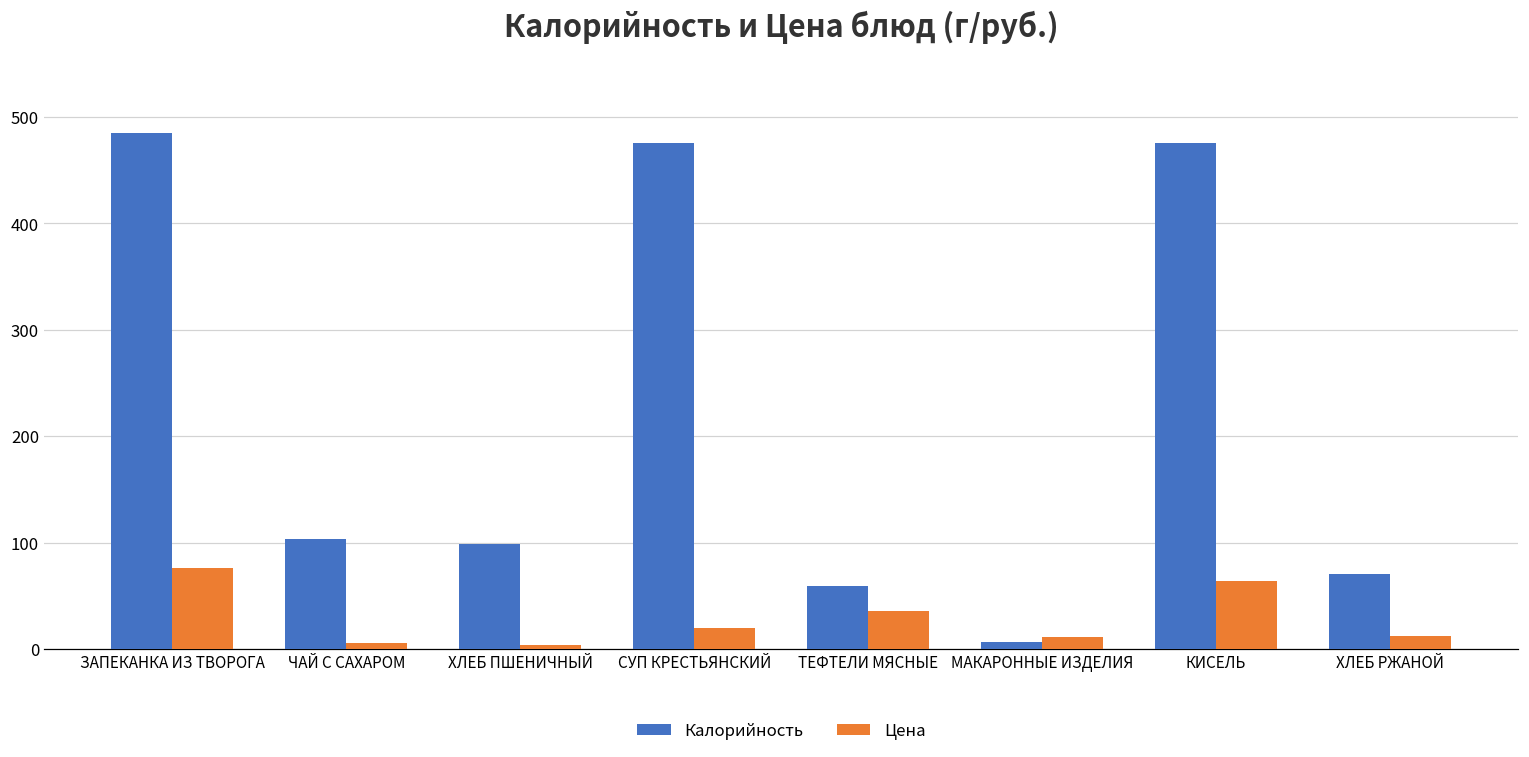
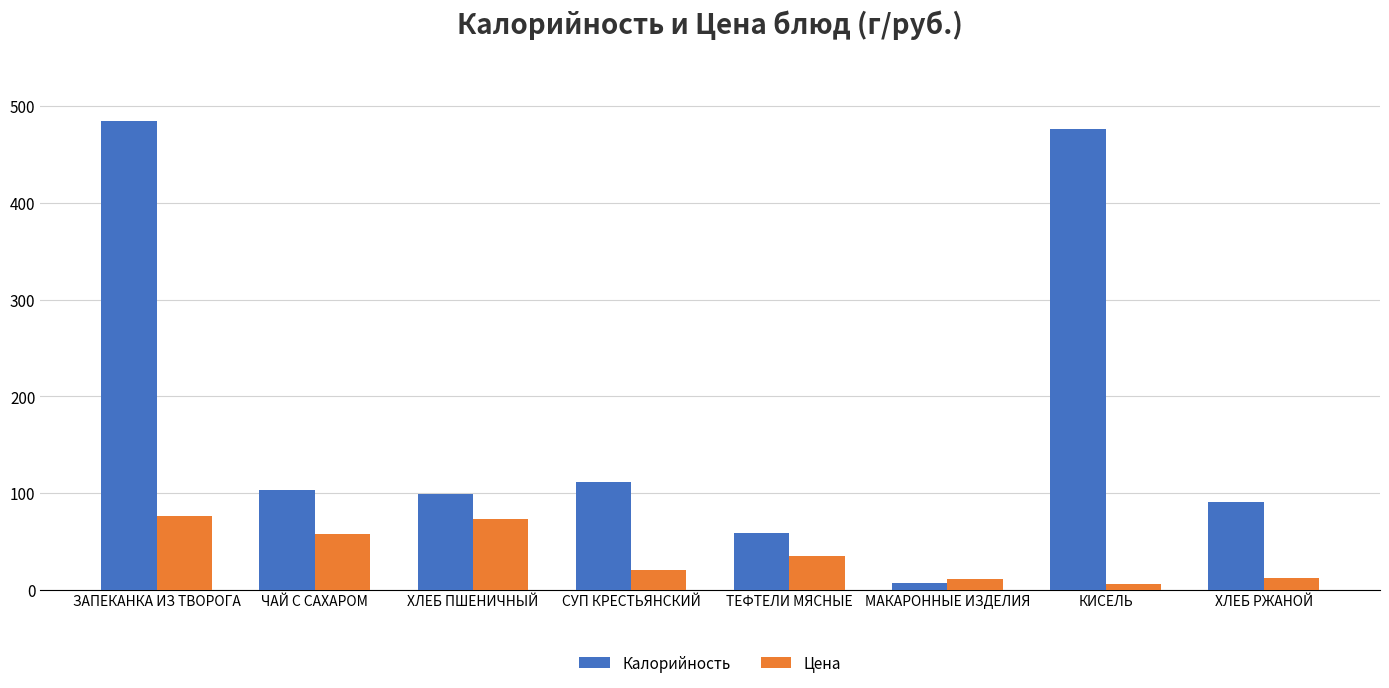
  {
    "Калорийность": {
      "ЗАПЕКАНКА ИЗ ТВОРОГА": 490,
      "ЧАЙ С САХАРОМ": 100,
      "ХЛЕБ ПШЕНИЧНЫЙ": 100,
-     "СУП КРЕСТЬЯНСКИЙ": 480,
+     "СУП КРЕСТЬЯНСКИЙ": 110,
      "ТЕФТЕЛИ МЯСНЫЕ": 60,
      "МАКАРОННЫЕ ИЗДЕЛИЯ": 10,
      "КИСЕЛЬ": 480,
-     "ХЛЕБ РЖАНОЙ": 70
+     "ХЛЕБ РЖАНОЙ": 90
    },
    "Цена": {
      "ЗАПЕКАНКА ИЗ ТВОРОГА": 80,
-     "ЧАЙ С САХАРОМ": 10,
-     "ХЛЕБ ПШЕНИЧНЫЙ": 0,
+     "ЧАЙ С САХАРОМ": 60,
+     "ХЛЕБ ПШЕНИЧНЫЙ": 70,
      "СУП КРЕСТЬЯНСКИЙ": 20,
      "ТЕФТЕЛИ МЯСНЫЕ": 40,
      "МАКАРОННЫЕ ИЗДЕЛИЯ": 10,
-     "КИСЕЛЬ": 60,
+     "КИСЕЛЬ": 10,
      "ХЛЕБ РЖАНОЙ": 10
    }
  }
